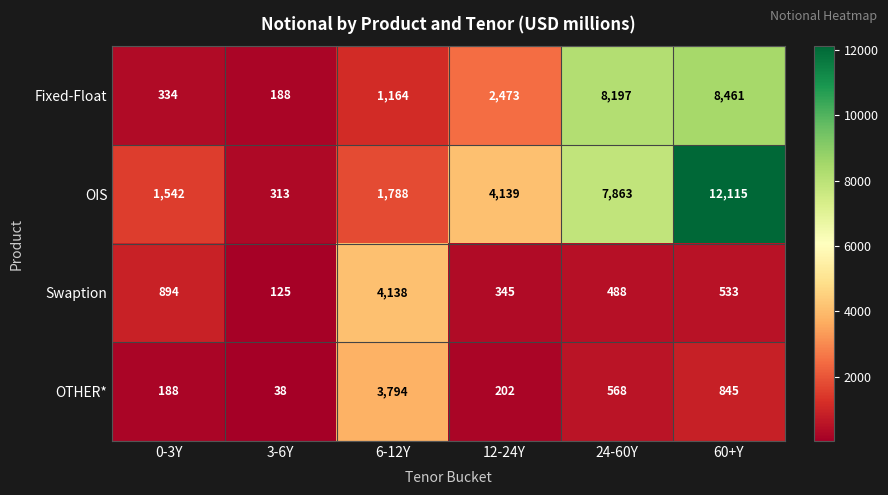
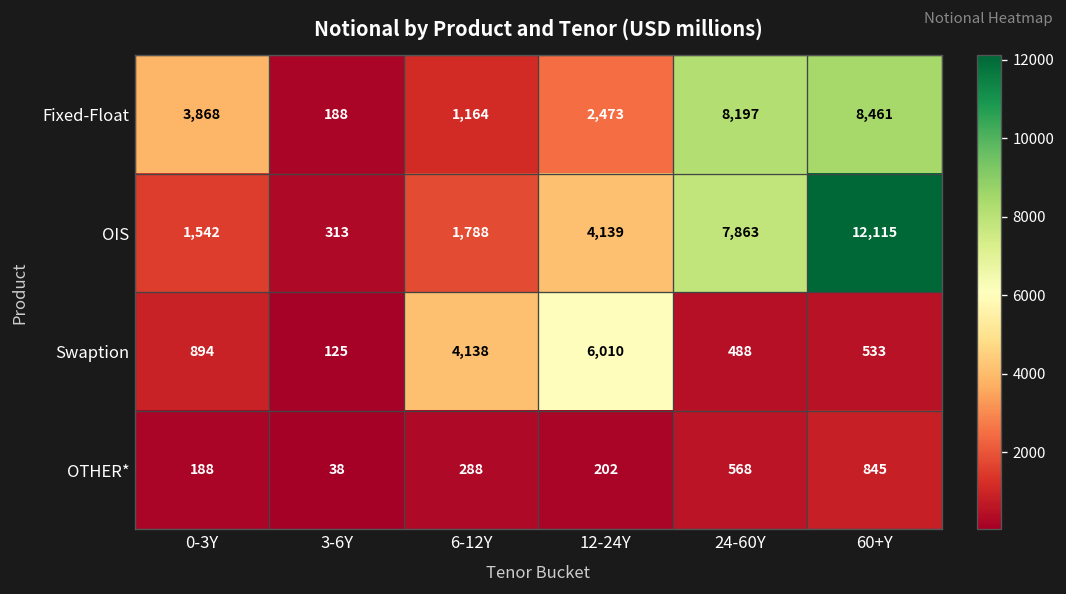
  {
    "Fixed-Float": {
-     "0-3Y": "334",
+     "0-3Y": "3,868",
      "3-6Y": "188",
      "6-12Y": "1,164",
      "12-24Y": "2,473",
      "24-60Y": "8,197",
      "60+Y": "8,461"
    },
    "OIS": {
      "0-3Y": "1,542",
      "3-6Y": "313",
      "6-12Y": "1,788",
      "12-24Y": "4,139",
      "24-60Y": "7,863",
      "60+Y": "12,115"
    },
    "Swaption": {
      "0-3Y": "894",
      "3-6Y": "125",
      "6-12Y": "4,138",
-     "12-24Y": "345",
+     "12-24Y": "6,010",
      "24-60Y": "488",
      "60+Y": "533"
    },
    "OTHER*": {
      "0-3Y": "188",
      "3-6Y": "38",
-     "6-12Y": "3,794",
+     "6-12Y": "288",
      "12-24Y": "202",
      "24-60Y": "568",
      "60+Y": "845"
    }
  }
